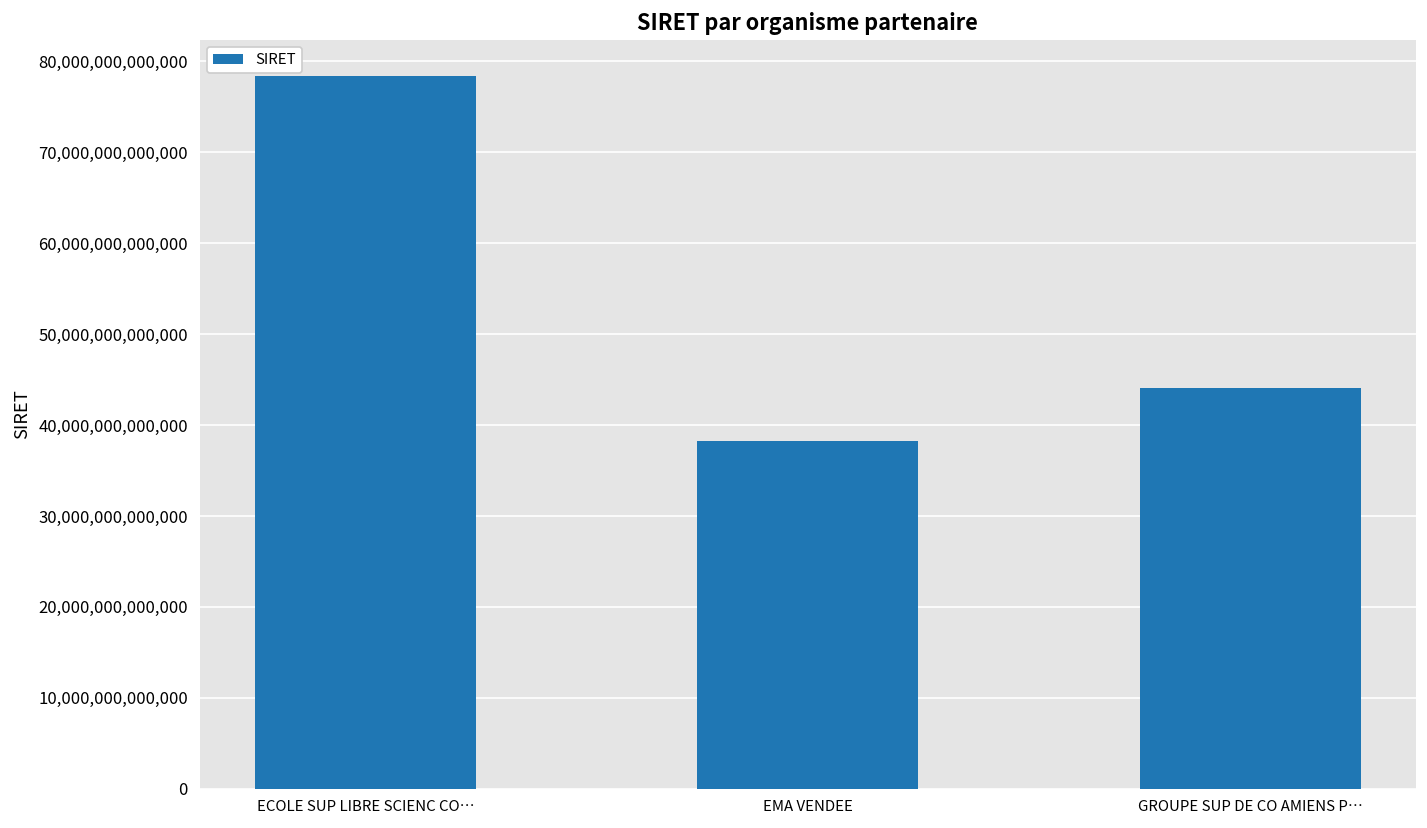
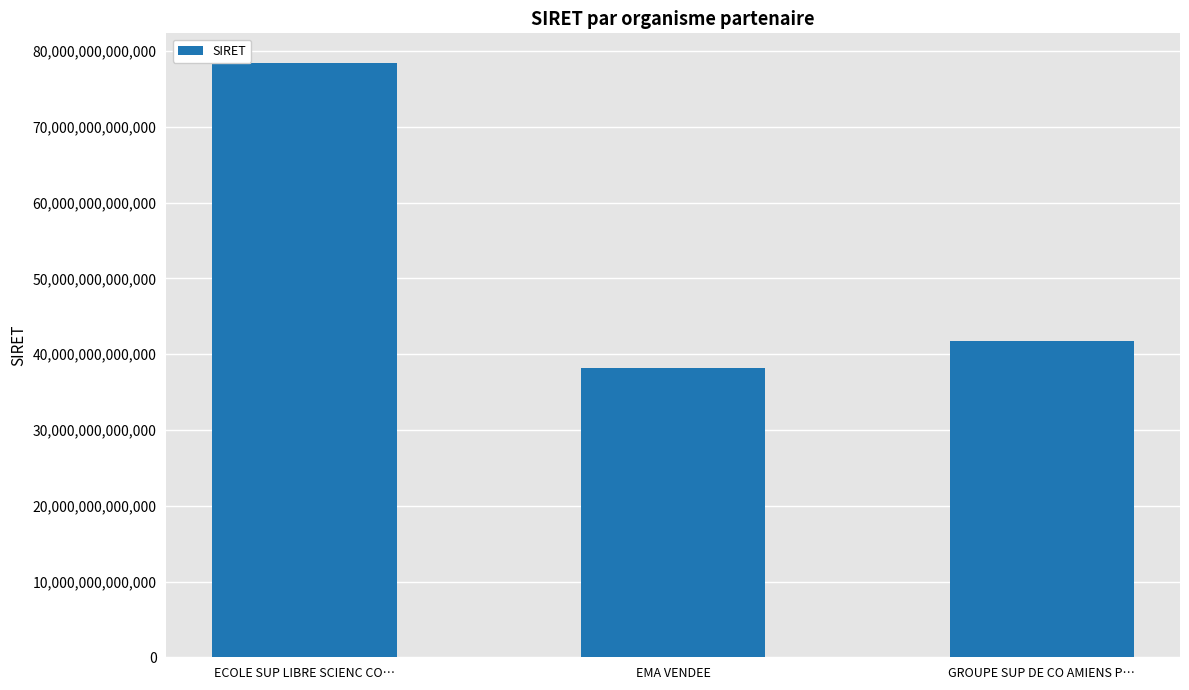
  {
    "ECOLE SUP LIBRE SCIENC CO…": "78,000,000,000,000",
    "EMA VENDEE": "38,000,000,000,000",
-   "GROUPE SUP DE CO AMIENS P…": "44,000,000,000,000"
+   "GROUPE SUP DE CO AMIENS P…": "42,000,000,000,000"
  }
